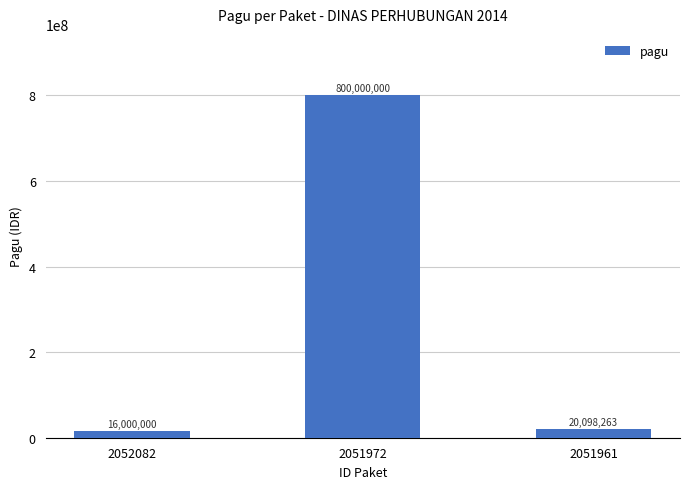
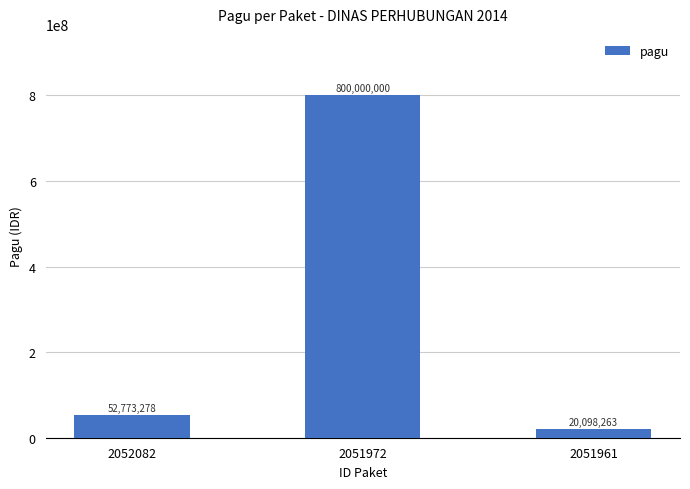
  {
-   "2052082": "16,000,000",
+   "2052082": "52,773,278",
    "2051972": "800,000,000",
    "2051961": "20,098,263"
  }
